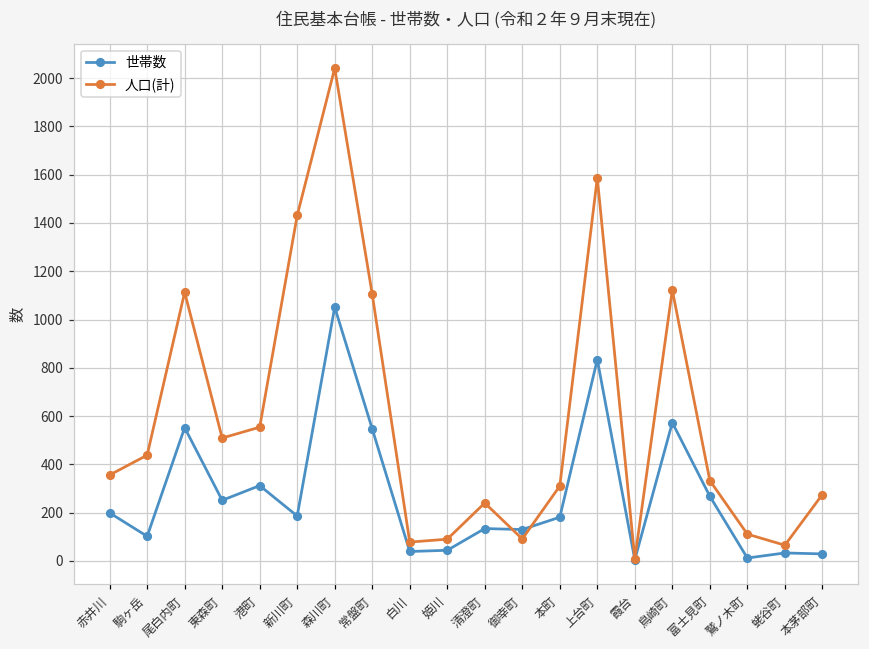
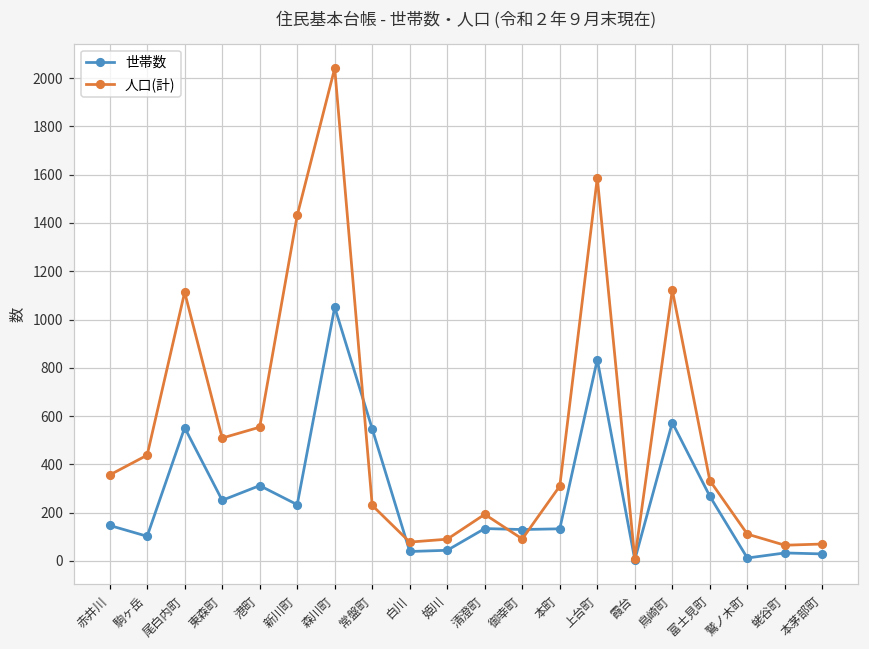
  {
    "世帯数": {
-     "赤井川": 200,
+     "赤井川": 150,
      "駒ヶ岳": 100,
      "尾白内町": 550,
      "東森町": 250,
      "港町": 310,
-     "新川町": 190,
+     "新川町": 230,
      "森川町": 1050,
      "常盤町": 550,
      "白川": 40,
      "姫川": 40,
      "清澄町": 130,
      "御幸町": 130,
-     "本町": 180,
+     "本町": 130,
      "上台町": 830,
      "鳥崎町": 570,
      "富士見町": 270,
      "鷲ノ木町": 10,
      "蛯谷町": 30,
      "本茅部町": 30
    },
    "人口(計)": {
      "赤井川": 360,
      "駒ヶ岳": 440,
      "尾白内町": 1110,
      "東森町": 510,
      "港町": 550,
      "新川町": 1430,
      "森川町": 2040,
-     "常盤町": 1110,
+     "常盤町": 230,
      "白川": 80,
      "姫川": 90,
-     "清澄町": 240,
+     "清澄町": 190,
      "御幸町": 90,
      "本町": 310,
      "上台町": 1590,
      "鳥崎町": 1120,
      "富士見町": 330,
      "鷲ノ木町": 110,
      "蛯谷町": 70,
-     "本茅部町": 280
+     "本茅部町": 70
    }
  }
